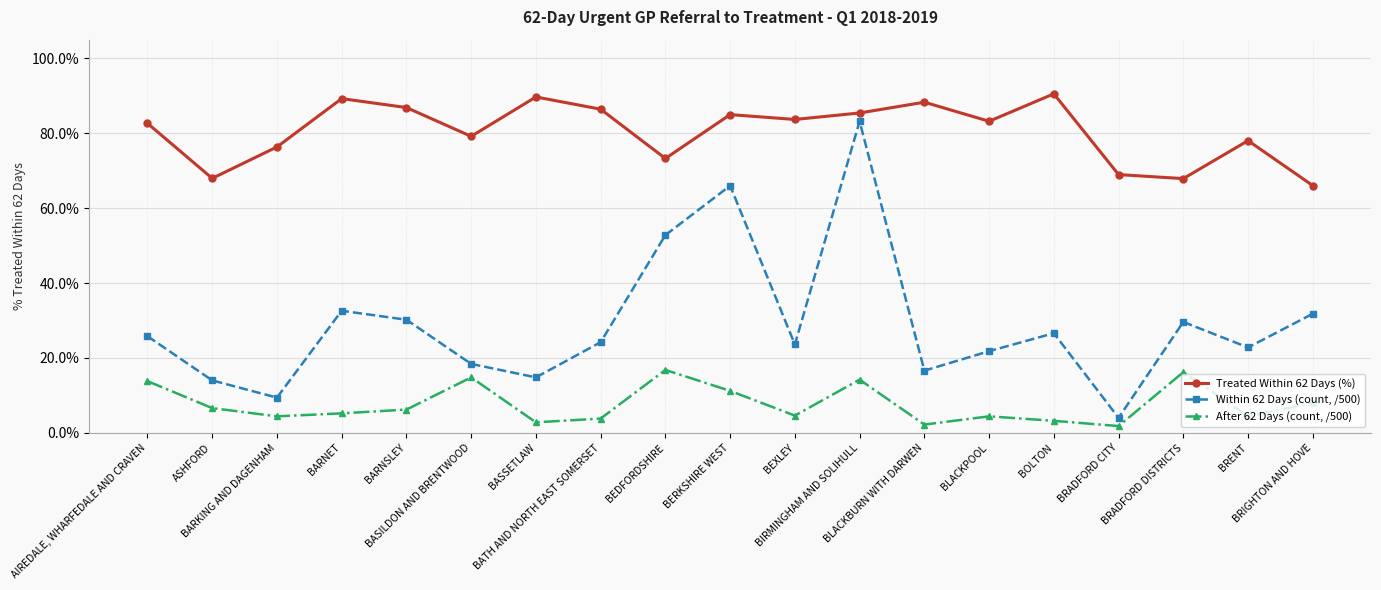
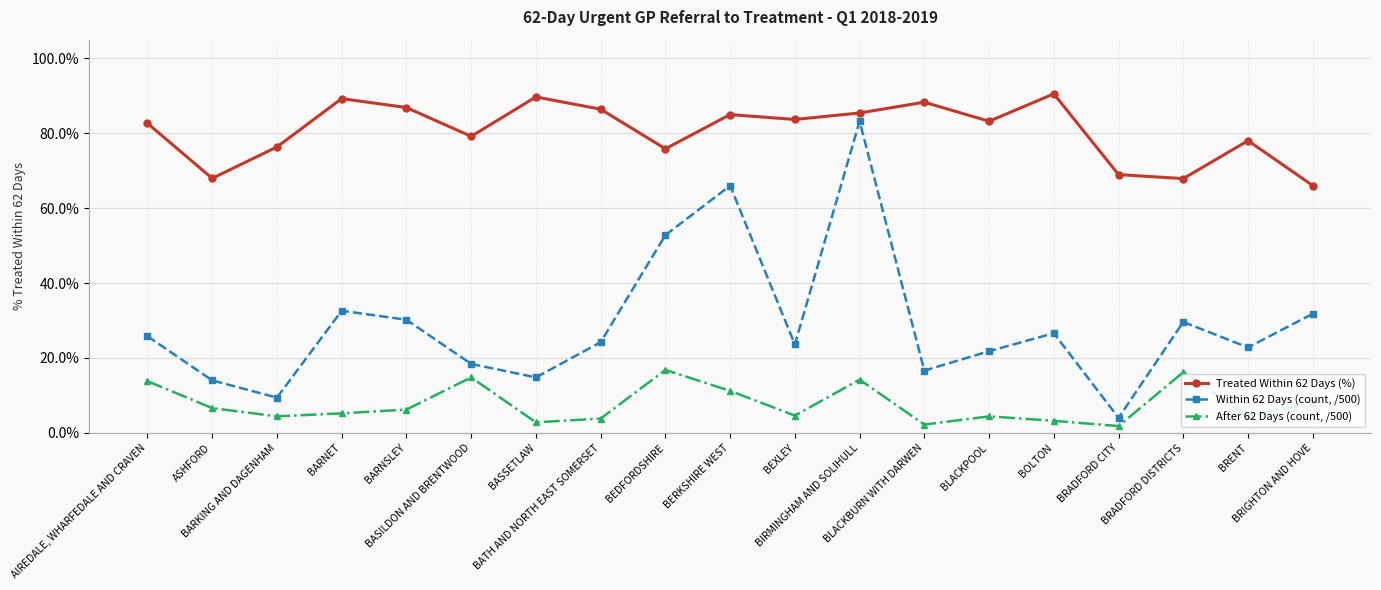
  {
    "Treated Within 62 Days (%)": {
      "AIREDALE, WHARFEDALE AND CRAVEN": "83%",
      "ASHFORD": "68%",
      "BARKING AND DAGENHAM": "76%",
      "BARNET": "89%",
      "BARNSLEY": "87%",
      "BASILDON AND BRENTWOOD": "79%",
      "BASSETLAW": "90%",
      "BATH AND NORTH EAST SOMERSET": "86%",
-     "BEDFORDSHIRE": "73%",
+     "BEDFORDSHIRE": "76%",
      "BERKSHIRE WEST": "85%",
      "BEXLEY": "84%",
      "BIRMINGHAM AND SOLIHULL": "85%",
      "BLACKBURN WITH DARWEN": "88%",
      "BLACKPOOL": "83%",
      "BOLTON": "91%",
      "BRADFORD CITY": "69%",
      "BRADFORD DISTRICTS": "68%",
      "BRENT": "78%",
      "BRIGHTON AND HOVE": "66%"
    },
    "Within 62 Days (count, /500)": {
      "AIREDALE, WHARFEDALE AND CRAVEN": "26%",
      "ASHFORD": "14%",
      "BARKING AND DAGENHAM": "9%",
      "BARNET": "33%",
      "BARNSLEY": "30%",
      "BASILDON AND BRENTWOOD": "18%",
      "BASSETLAW": "15%",
      "BATH AND NORTH EAST SOMERSET": "24%",
      "BEDFORDSHIRE": "53%",
      "BERKSHIRE WEST": "66%",
      "BEXLEY": "24%",
      "BIRMINGHAM AND SOLIHULL": "83%",
      "BLACKBURN WITH DARWEN": "17%",
      "BLACKPOOL": "22%",
      "BOLTON": "27%",
      "BRADFORD CITY": "4%",
      "BRADFORD DISTRICTS": "30%",
      "BRENT": "23%",
      "BRIGHTON AND HOVE": "32%"
    },
    "After 62 Days (count, /500)": {
      "AIREDALE, WHARFEDALE AND CRAVEN": "14%",
      "ASHFORD": "7%",
      "BARKING AND DAGENHAM": "4%",
      "BARNET": "5%",
      "BARNSLEY": "6%",
      "BASILDON AND BRENTWOOD": "15%",
      "BASSETLAW": "3%",
      "BATH AND NORTH EAST SOMERSET": "4%",
      "BEDFORDSHIRE": "17%",
      "BERKSHIRE WEST": "11%",
      "BEXLEY": "5%",
      "BIRMINGHAM AND SOLIHULL": "14%",
      "BLACKBURN WITH DARWEN": "2%",
      "BLACKPOOL": "4%",
      "BOLTON": "3%",
      "BRADFORD CITY": "2%",
      "BRADFORD DISTRICTS": "16%"
    }
  }
